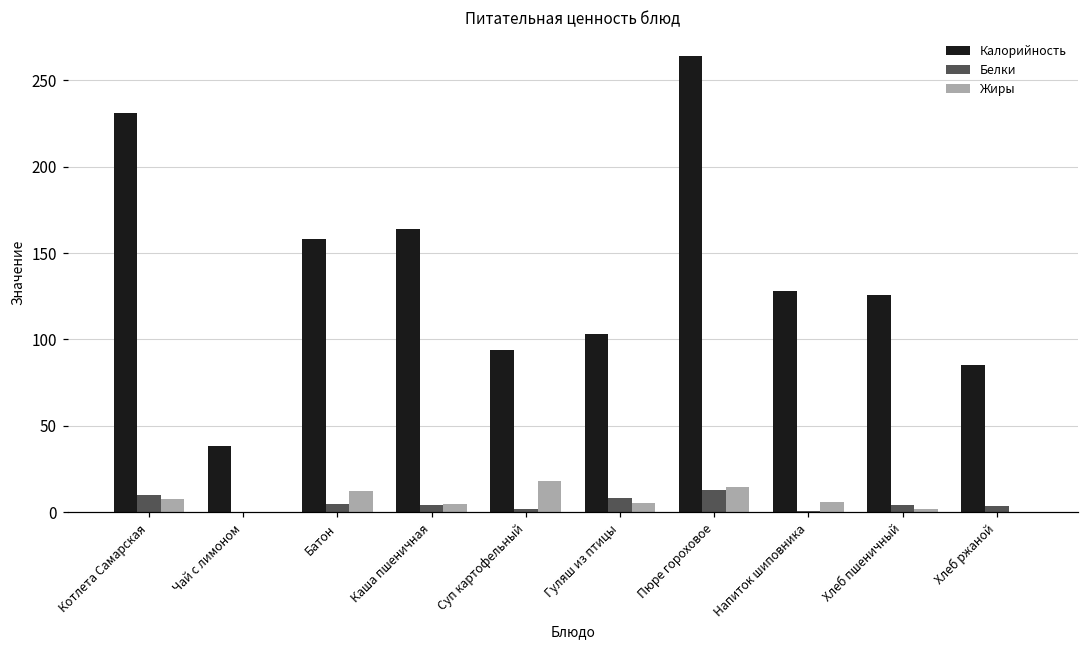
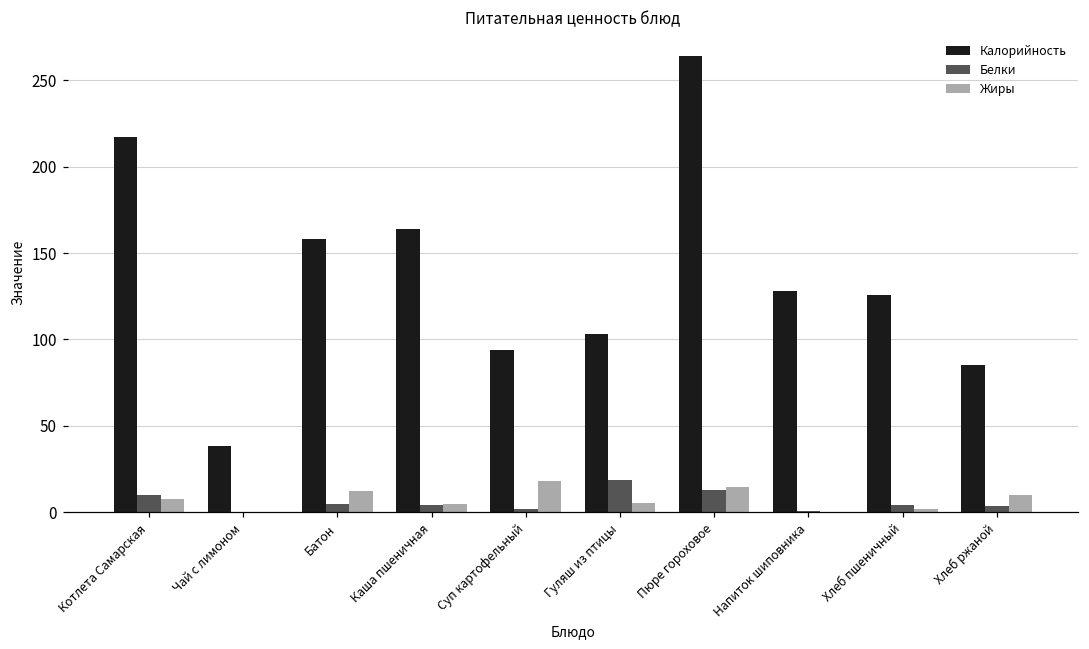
  {
    "Калорийность": {
-     "Котлета Самарская": 231,
+     "Котлета Самарская": 217,
      "Чай с лимоном": 38,
      "Батон": 158,
      "Каша пшеничная": 164,
      "Суп картофельный": 94,
      "Гуляш из птицы": 103,
      "Пюре гороховое": 264,
      "Напиток шиповника": 128,
      "Хлеб пшеничный": 126,
      "Хлеб ржаной": 85
    },
    "Белки": {
      "Котлета Самарская": 10,
      "Батон": 5,
      "Каша пшеничная": 4,
      "Суп картофельный": 2,
-     "Гуляш из птицы": 8,
+     "Гуляш из птицы": 18,
      "Пюре гороховое": 13,
      "Хлеб пшеничный": 4,
      "Хлеб ржаной": 4
    },
    "Жиры": {
      "Котлета Самарская": 8,
      "Батон": 12,
      "Каша пшеничная": 5,
      "Суп картофельный": 18,
      "Гуляш из птицы": 5,
      "Пюре гороховое": 15,
-     "Напиток шиповника": 6,
+     "Напиток шиповника": 0,
      "Хлеб пшеничный": 2,
-     "Хлеб ржаной": 0
+     "Хлеб ржаной": 10
    }
  }
